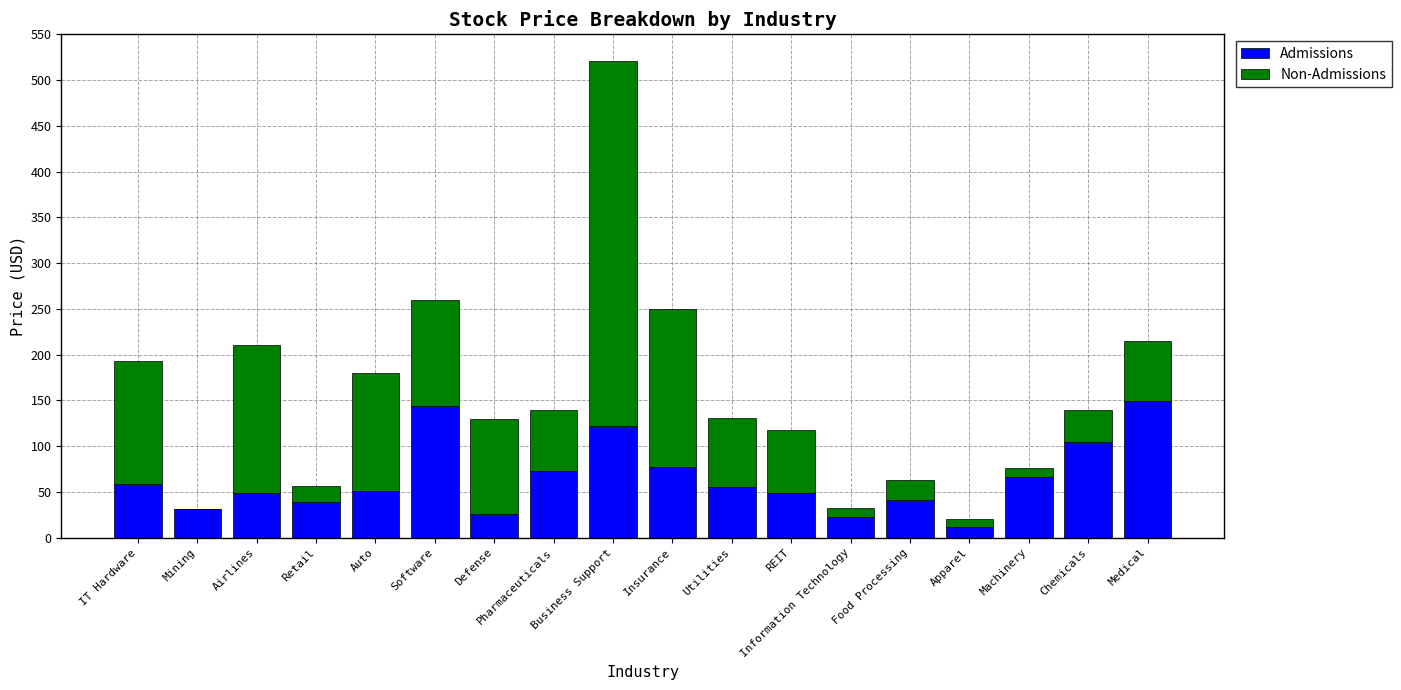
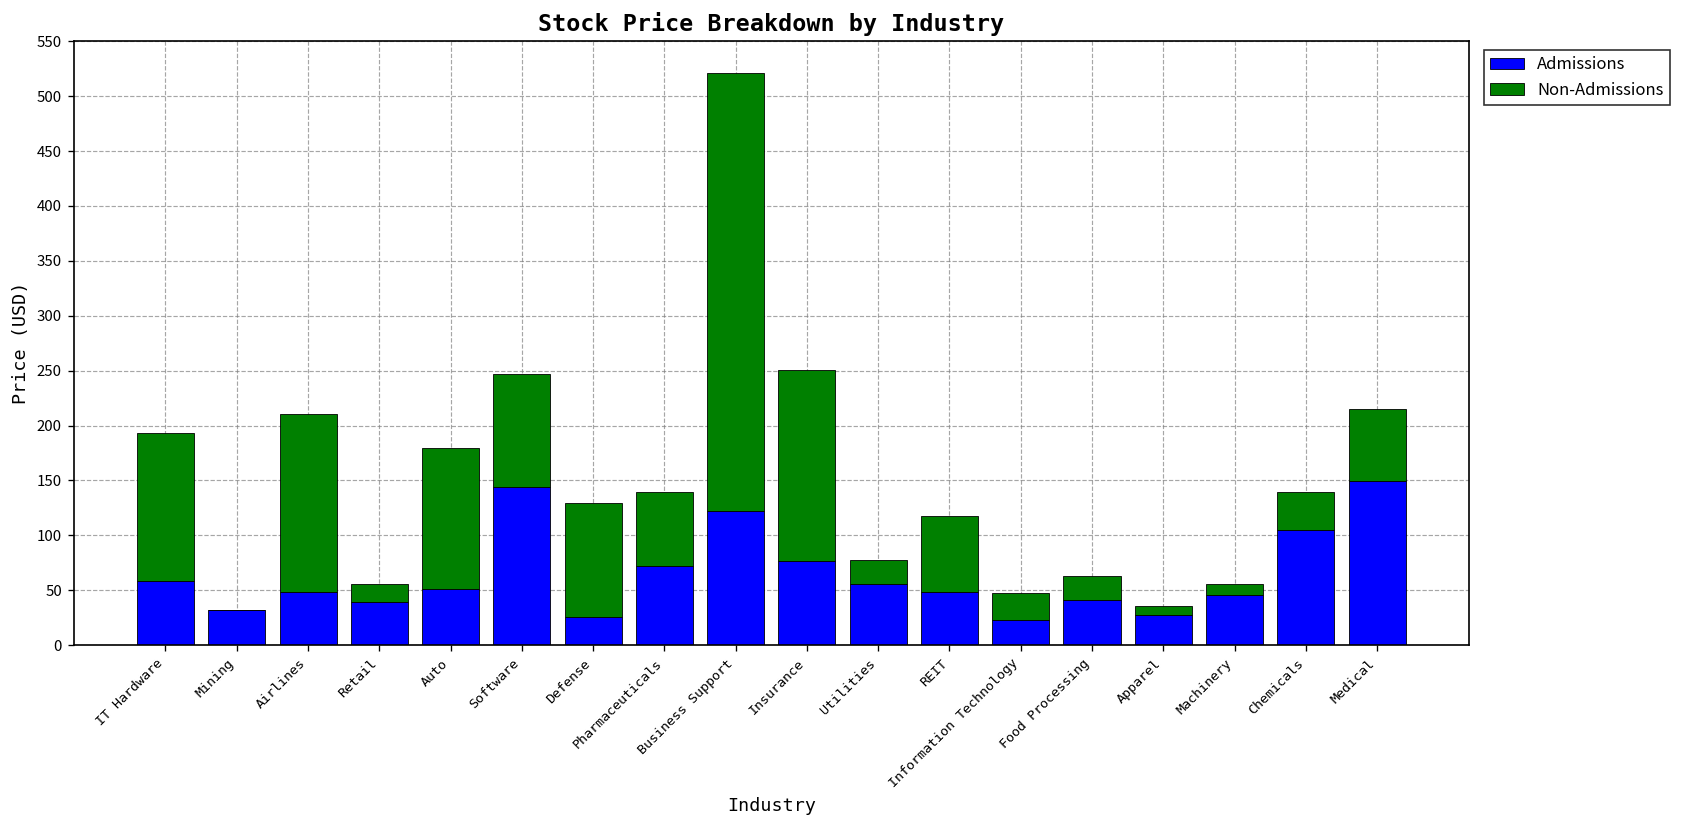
  {
    "Admissions": {
      "IT Hardware": 60,
      "Mining": 30,
      "Airlines": 50,
      "Retail": 40,
      "Auto": 50,
      "Software": 140,
      "Defense": 30,
      "Pharmaceuticals": 70,
      "Business Support": 120,
      "Insurance": 80,
      "Utilities": 60,
      "REIT": 50,
      "Information Technology": 20,
      "Food Processing": 40,
-     "Apparel": 10,
-     "Machinery": 70,
+     "Apparel": 30,
+     "Machinery": 50,
      "Chemicals": 100,
      "Medical": 150
    },
    "Non-Admissions": {
      "IT Hardware": 130,
      "Mining": 0,
      "Airlines": 160,
      "Retail": 20,
      "Auto": 130,
-     "Software": 120,
+     "Software": 100,
      "Defense": 100,
      "Pharmaceuticals": 70,
      "Business Support": 400,
      "Insurance": 170,
-     "Utilities": 80,
+     "Utilities": 20,
      "REIT": 70,
-     "Information Technology": 10,
+     "Information Technology": 20,
      "Food Processing": 20,
      "Apparel": 10,
      "Machinery": 10,
      "Chemicals": 40,
      "Medical": 70
    }
  }
